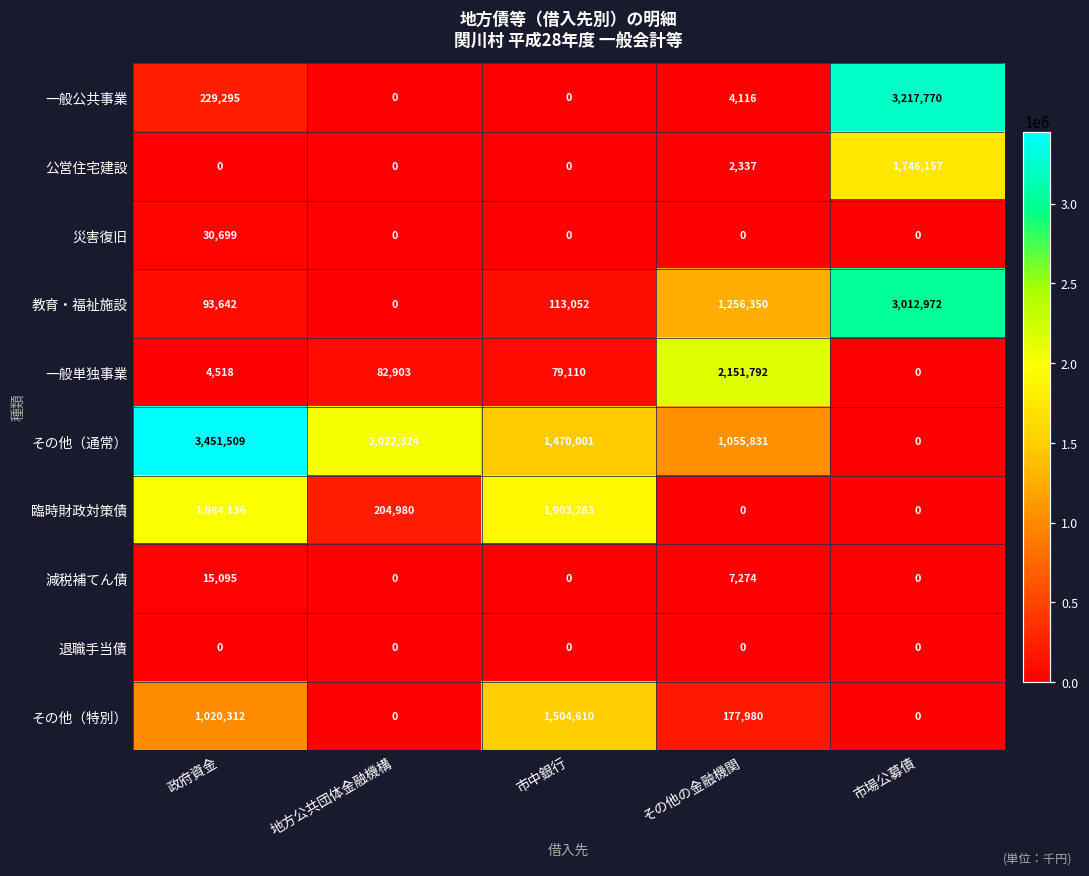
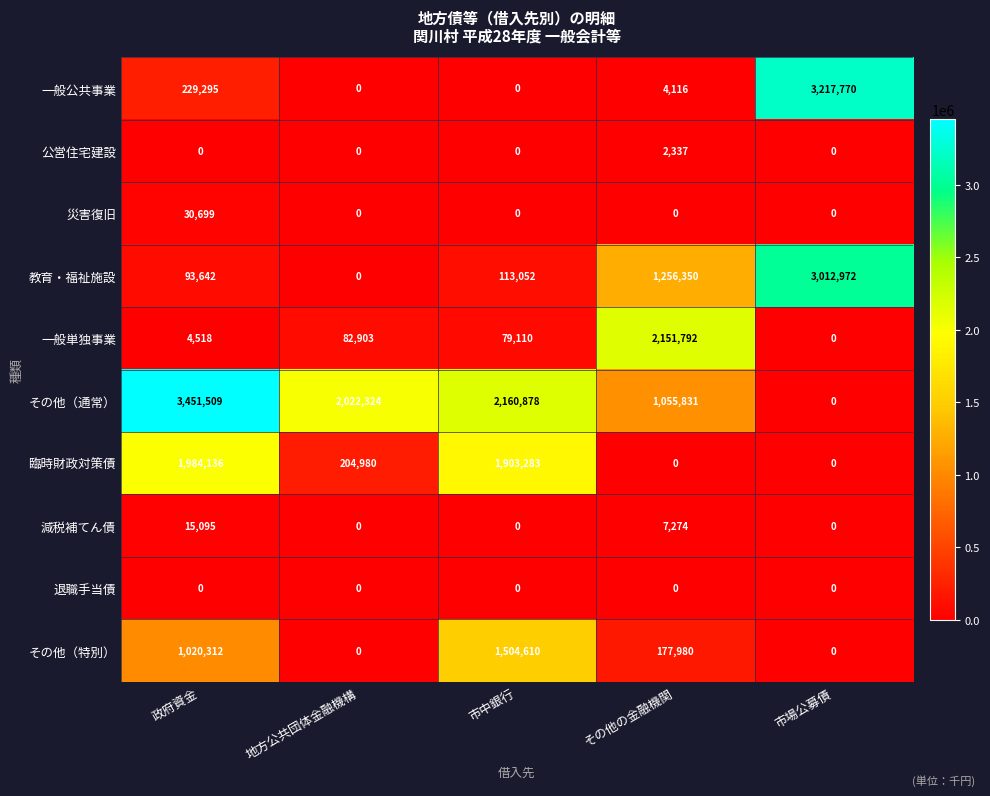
  {
    "一般公共事業": {
      "政府資金": "229,295",
      "地方公共団体金融機構": "0",
      "市中銀行": "0",
      "その他の金融機関": "4,116",
      "市場公募債": "3,217,770"
    },
    "公営住宅建設": {
      "政府資金": "0",
      "地方公共団体金融機構": "0",
      "市中銀行": "0",
      "その他の金融機関": "2,337",
-     "市場公募債": "1,746,157"
+     "市場公募債": "0"
    },
    "災害復旧": {
      "政府資金": "30,699",
      "地方公共団体金融機構": "0",
      "市中銀行": "0",
      "その他の金融機関": "0",
      "市場公募債": "0"
    },
    "教育・福祉施設": {
      "政府資金": "93,642",
      "地方公共団体金融機構": "0",
      "市中銀行": "113,052",
      "その他の金融機関": "1,256,350",
      "市場公募債": "3,012,972"
    },
    "一般単独事業": {
      "政府資金": "4,518",
      "地方公共団体金融機構": "82,903",
      "市中銀行": "79,110",
      "その他の金融機関": "2,151,792",
      "市場公募債": "0"
    },
    "その他（通常）": {
      "政府資金": "3,451,509",
      "地方公共団体金融機構": "2,022,324",
-     "市中銀行": "1,470,001",
+     "市中銀行": "2,160,878",
      "その他の金融機関": "1,055,831",
      "市場公募債": "0"
    },
    "臨時財政対策債": {
      "政府資金": "1,984,136",
      "地方公共団体金融機構": "204,980",
      "市中銀行": "1,903,283",
      "その他の金融機関": "0",
      "市場公募債": "0"
    },
    "減税補てん債": {
      "政府資金": "15,095",
      "地方公共団体金融機構": "0",
      "市中銀行": "0",
      "その他の金融機関": "7,274",
      "市場公募債": "0"
    },
    "退職手当債": {
      "政府資金": "0",
      "地方公共団体金融機構": "0",
      "市中銀行": "0",
      "その他の金融機関": "0",
      "市場公募債": "0"
    },
    "その他（特別）": {
      "政府資金": "1,020,312",
      "地方公共団体金融機構": "0",
      "市中銀行": "1,504,610",
      "その他の金融機関": "177,980",
      "市場公募債": "0"
    }
  }
